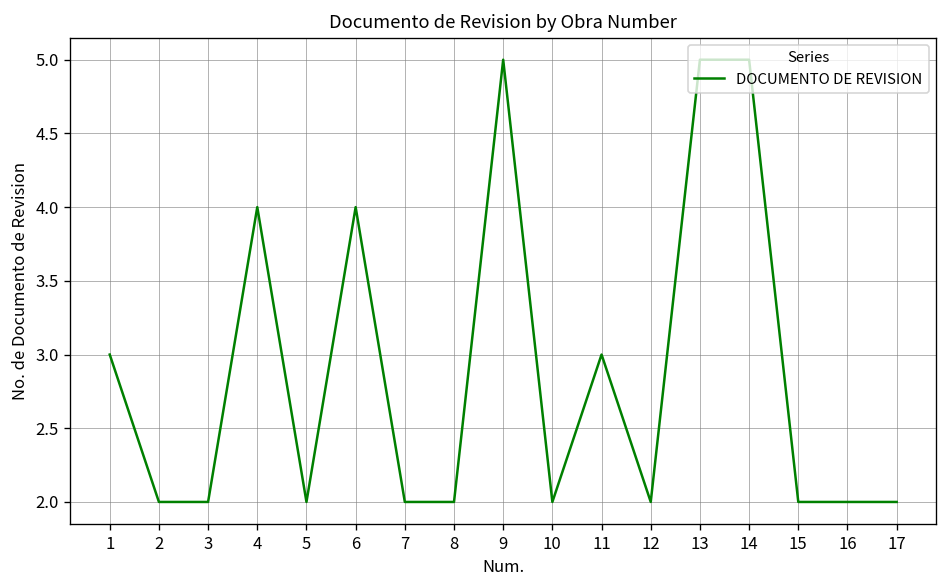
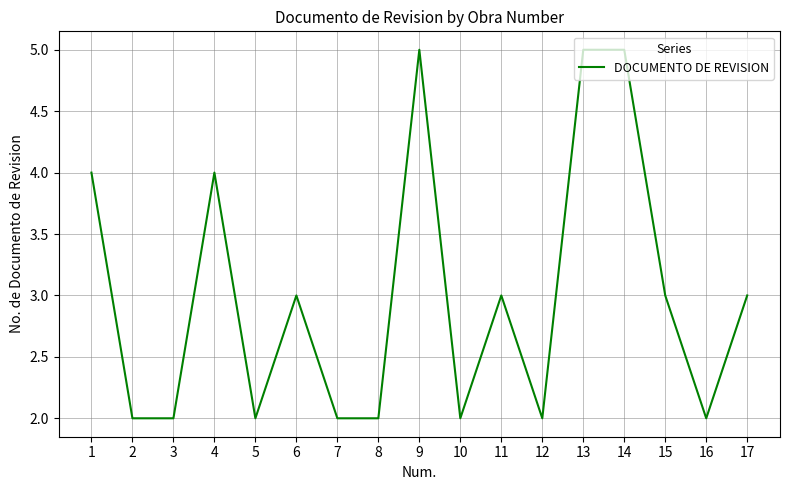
  {
-   "1": 3,
+   "1": 4,
    "2": 2,
    "3": 2,
    "4": 4,
    "5": 2,
-   "6": 4,
+   "6": 3,
    "7": 2,
    "8": 2,
    "9": 5,
    "10": 2,
    "11": 3,
    "12": 2,
-   "15": 2,
+   "15": 3,
    "16": 2,
-   "17": 2
+   "17": 3
  }
